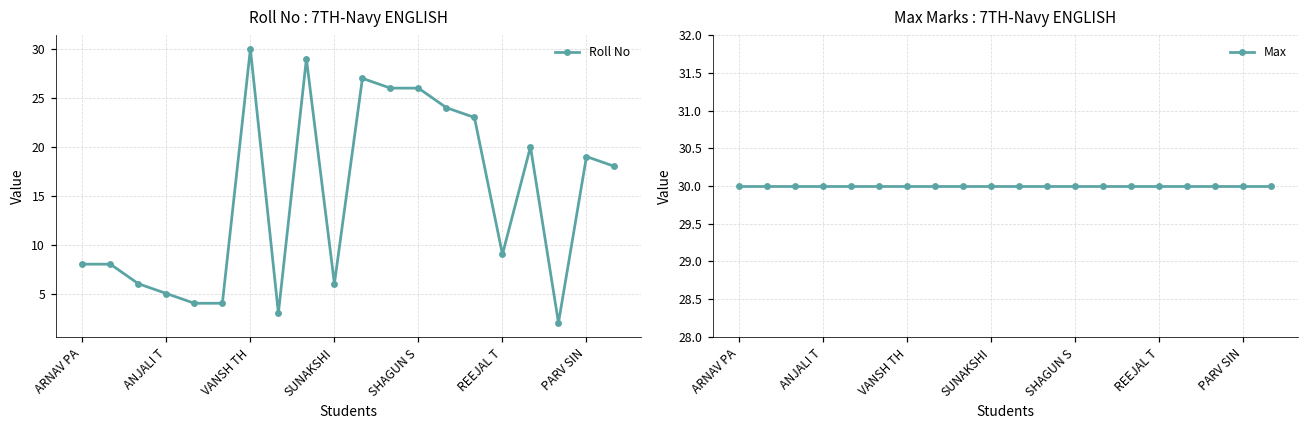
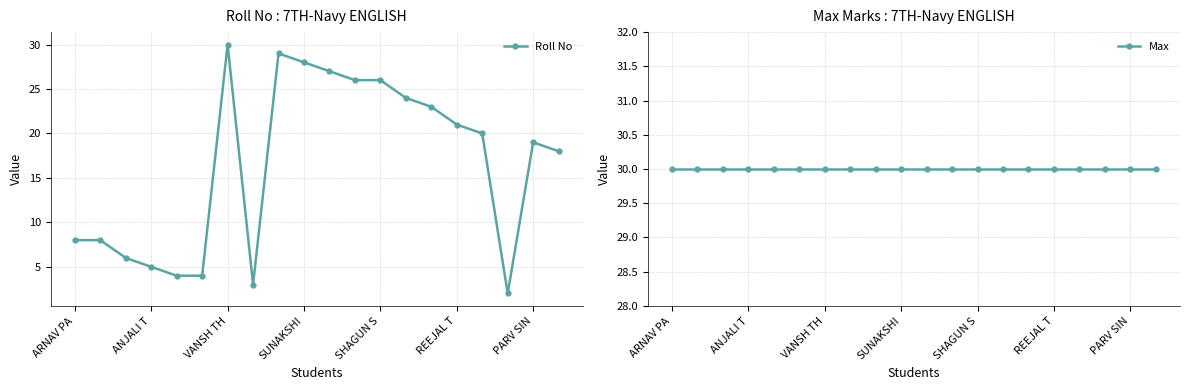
  {
    "Roll No : 7TH-Navy ENGLISH": {
      "ARNAV PA": 8,
      "ANJALI T": 5,
      "VANSH TH": 30,
-     "SUNAKSHI": 6,
+     "SUNAKSHI": 28,
      "SHAGUN S": 26,
-     "REEJAL T": 9,
+     "REEJAL T": 21,
      "PARV SIN": 19
    },
    "Max Marks : 7TH-Navy ENGLISH": {
      "ARNAV PA": 30.0,
      "ANJALI T": 30.0,
      "VANSH TH": 30.0,
      "SUNAKSHI": 30.0,
      "SHAGUN S": 30.0,
      "REEJAL T": 30.0,
      "PARV SIN": 30.0
    }
  }
